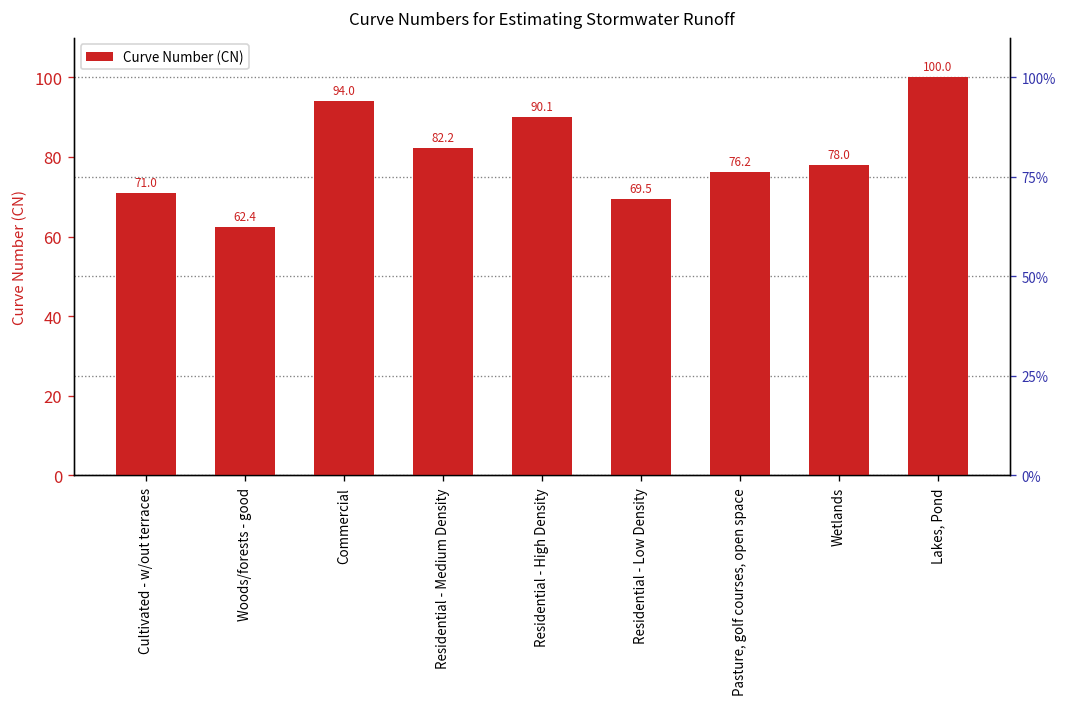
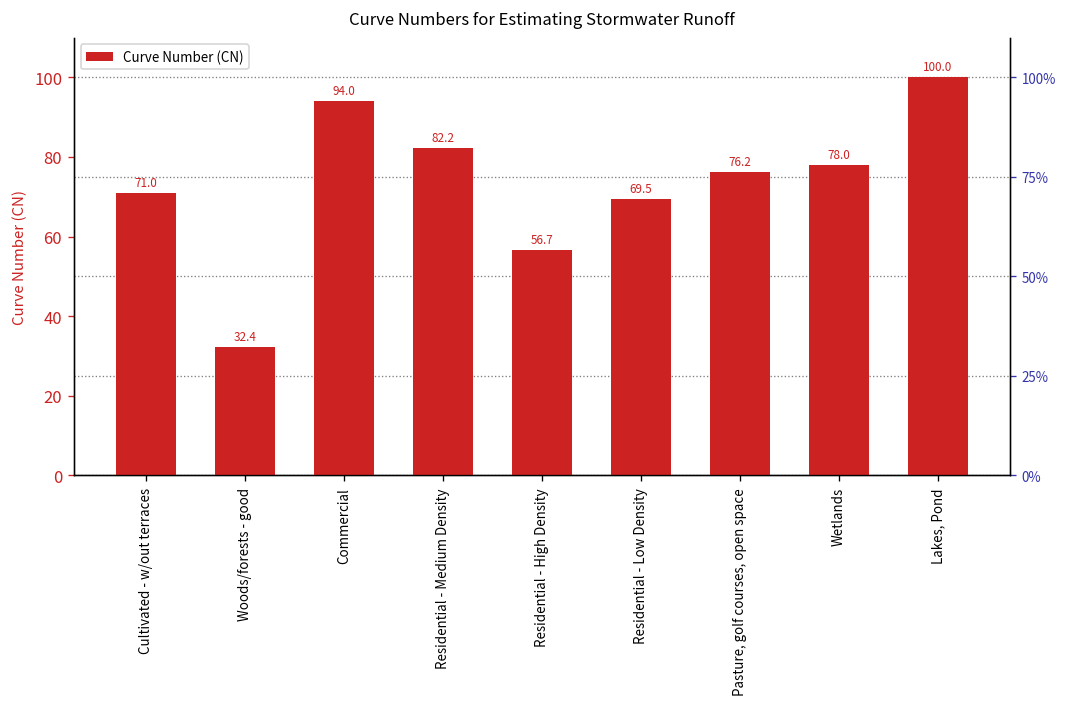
  {
    "Cultivated - w/out terraces": 71.0,
-   "Woods/forests - good": 62.4,
+   "Woods/forests - good": 32.4,
    "Commercial": 94.0,
    "Residential - Medium Density": 82.2,
-   "Residential - High Density": 90.1,
+   "Residential - High Density": 56.7,
    "Residential - Low Density": 69.5,
    "Pasture, golf courses, open space": 76.2,
    "Wetlands": 78.0,
    "Lakes, Pond": 100.0
  }
